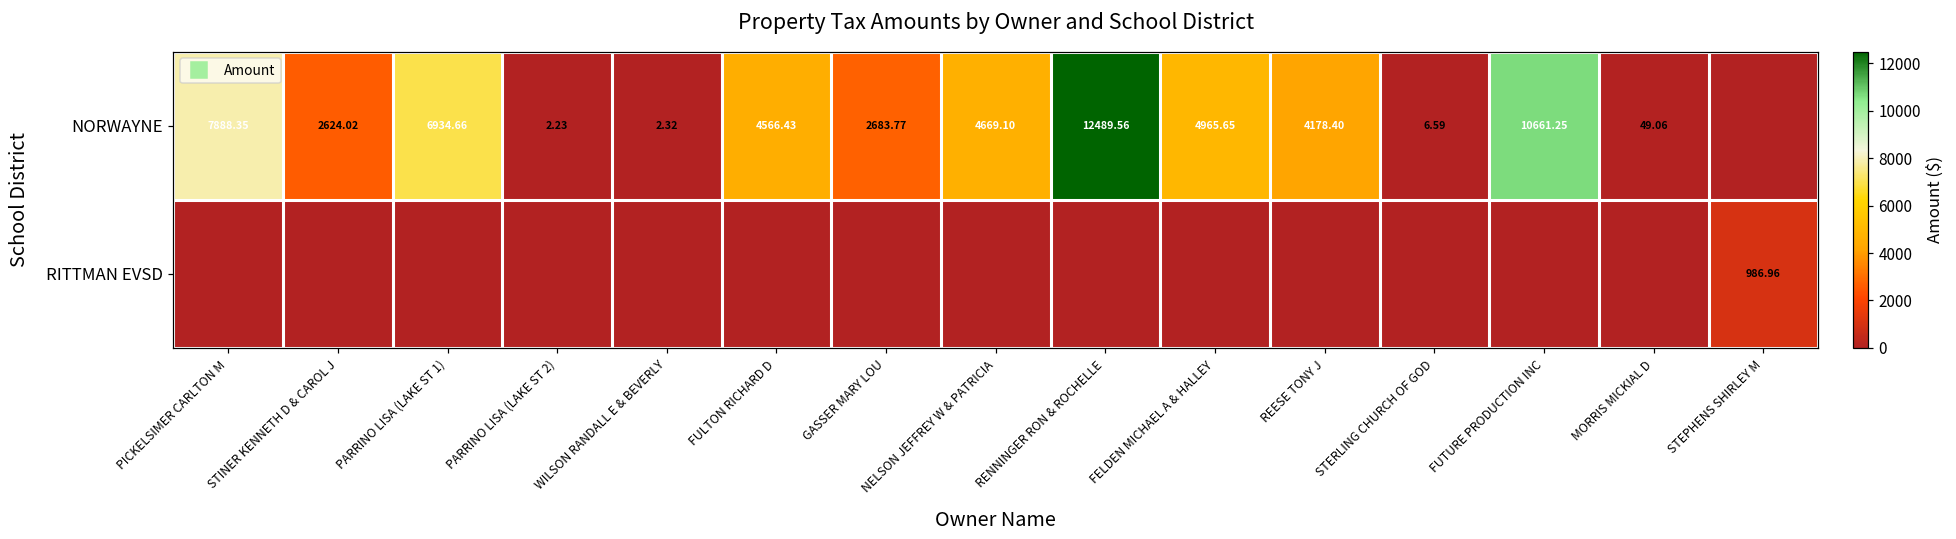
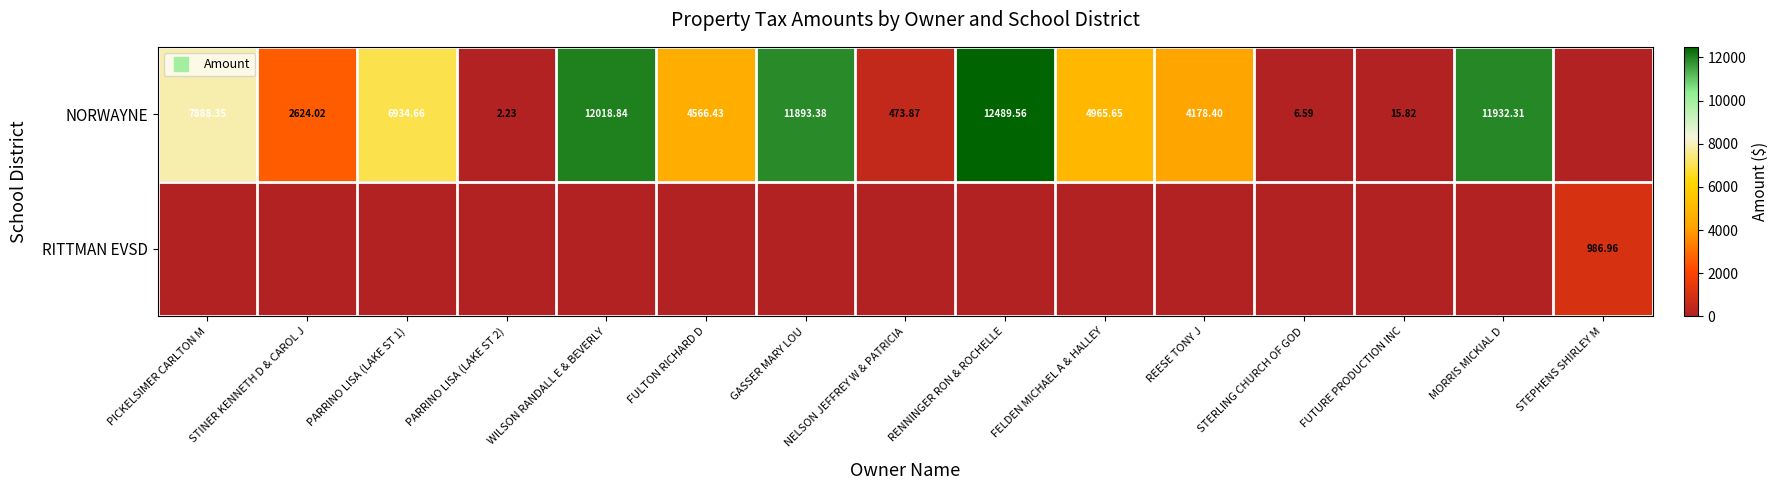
  {
    "NORWAYNE": {
      "PICKELSIMER CARLTON M": 7888.35,
      "STINER KENNETH D & CAROL J": 2624.02,
      "PARRINO LISA (LAKE ST 1)": 6934.66,
      "PARRINO LISA (LAKE ST 2)": 2.23,
-     "WILSON RANDALL E & BEVERLY": 2.32,
+     "WILSON RANDALL E & BEVERLY": 12018.84,
      "FULTON RICHARD D": 4566.43,
-     "GASSER MARY LOU": 2683.77,
-     "NELSON JEFFREY W & PATRICIA": 4669.10,
+     "GASSER MARY LOU": 11893.38,
+     "NELSON JEFFREY W & PATRICIA": 473.87,
      "RENNINGER RON & ROCHELLE": 12489.56,
      "FELDEN MICHAEL A & HALLEY": 4965.65,
      "REESE TONY J": 4178.40,
      "STERLING CHURCH OF GOD": 6.59,
-     "FUTURE PRODUCTION INC": 10661.25,
-     "MORRIS MICKIAL D": 49.06
+     "FUTURE PRODUCTION INC": 15.82,
+     "MORRIS MICKIAL D": 11932.31
    },
    "RITTMAN EVSD": {
      "STEPHENS SHIRLEY M": 986.96
    }
  }
